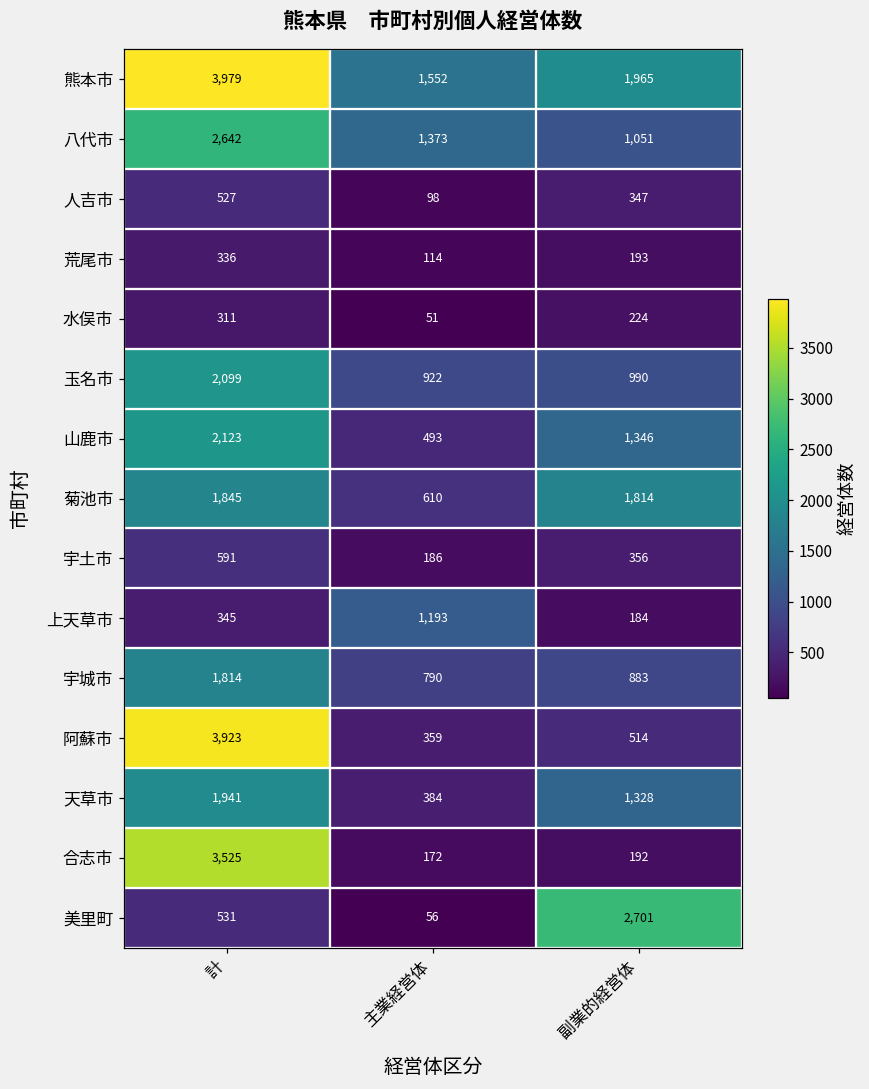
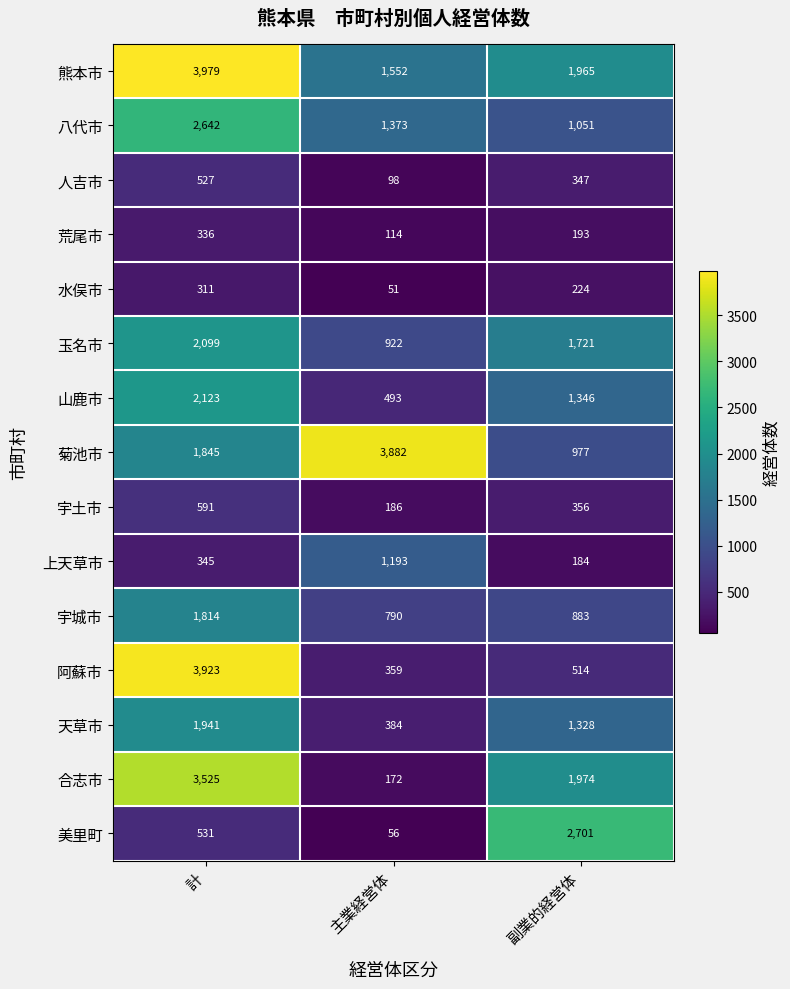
  {
    "熊本市": {
      "計": "3,979",
      "主業経営体": "1,552",
      "副業的経営体": "1,965"
    },
    "八代市": {
      "計": "2,642",
      "主業経営体": "1,373",
      "副業的経営体": "1,051"
    },
    "人吉市": {
      "計": "527",
      "主業経営体": "98",
      "副業的経営体": "347"
    },
    "荒尾市": {
      "計": "336",
      "主業経営体": "114",
      "副業的経営体": "193"
    },
    "水俣市": {
      "計": "311",
      "主業経営体": "51",
      "副業的経営体": "224"
    },
    "玉名市": {
      "計": "2,099",
      "主業経営体": "922",
-     "副業的経営体": "990"
+     "副業的経営体": "1,721"
    },
    "山鹿市": {
      "計": "2,123",
      "主業経営体": "493",
      "副業的経営体": "1,346"
    },
    "菊池市": {
      "計": "1,845",
-     "主業経営体": "610",
-     "副業的経営体": "1,814"
+     "主業経営体": "3,882",
+     "副業的経営体": "977"
    },
    "宇土市": {
      "計": "591",
      "主業経営体": "186",
      "副業的経営体": "356"
    },
    "上天草市": {
      "計": "345",
      "主業経営体": "1,193",
      "副業的経営体": "184"
    },
    "宇城市": {
      "計": "1,814",
      "主業経営体": "790",
      "副業的経営体": "883"
    },
    "阿蘇市": {
      "計": "3,923",
      "主業経営体": "359",
      "副業的経営体": "514"
    },
    "天草市": {
      "計": "1,941",
      "主業経営体": "384",
      "副業的経営体": "1,328"
    },
    "合志市": {
      "計": "3,525",
      "主業経営体": "172",
-     "副業的経営体": "192"
+     "副業的経営体": "1,974"
    },
    "美里町": {
      "計": "531",
      "主業経営体": "56",
      "副業的経営体": "2,701"
    }
  }
